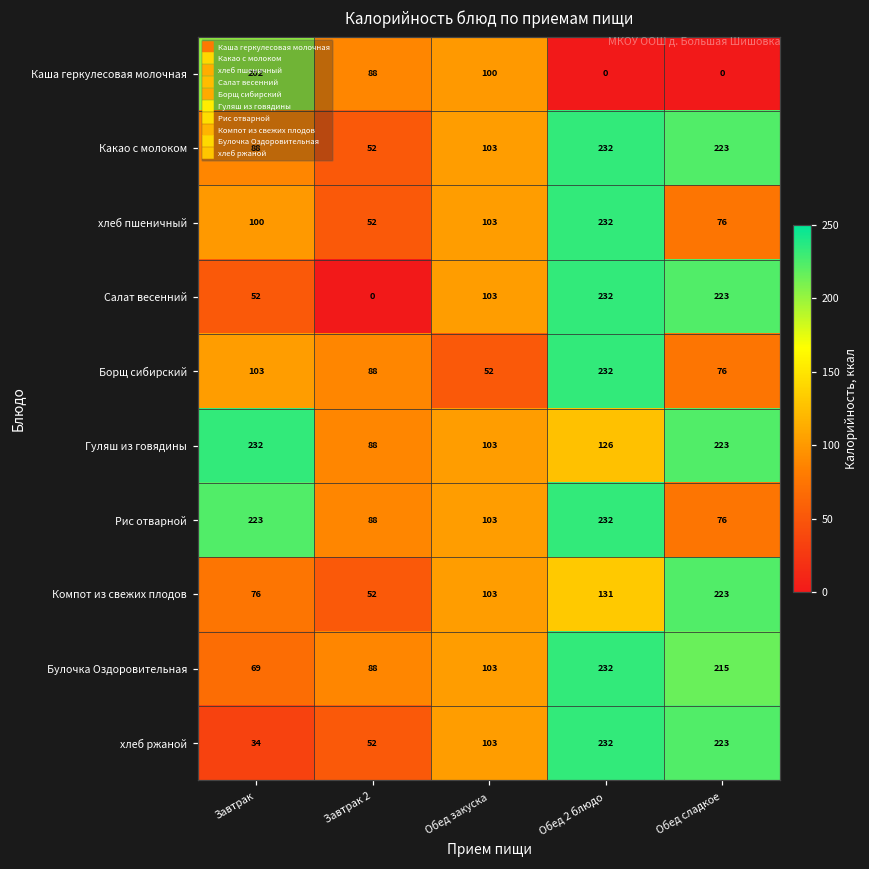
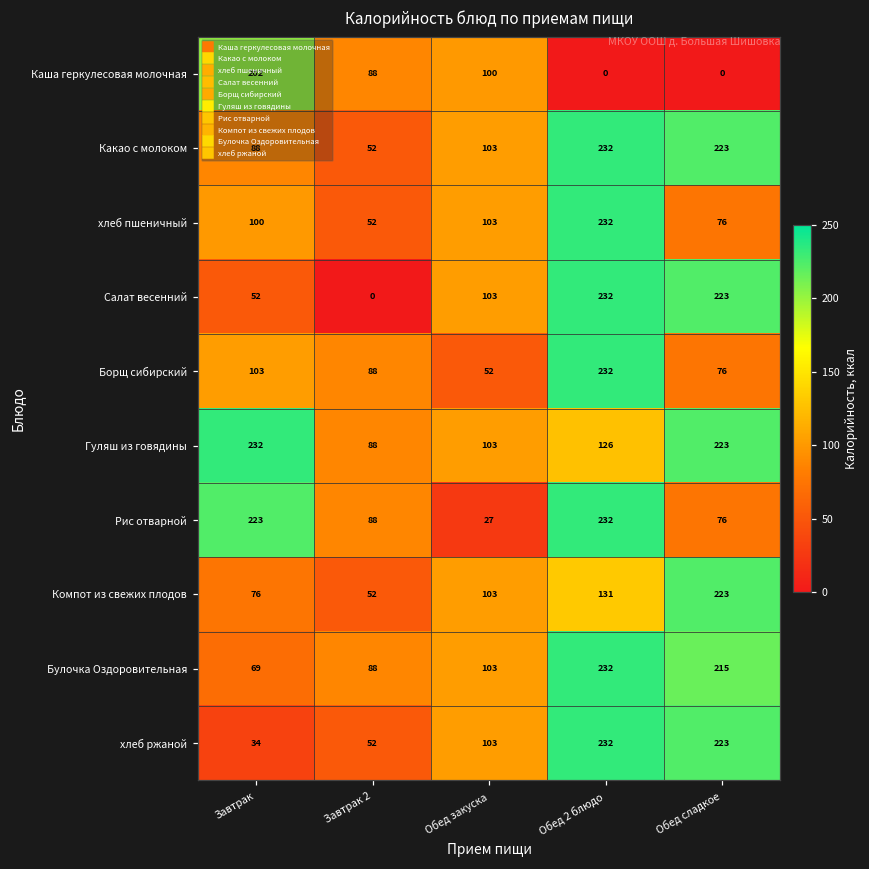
  {
    "Каша геркулесовая молочная": {
      "Завтрак 2": 88,
      "Обед закуска": 100,
      "Обед 2 блюдо": 0
    },
    "Какао с молоком": {
      "Завтрак 2": 52,
      "Обед закуска": 103,
      "Обед 2 блюдо": 232,
      "Обед сладкое": 223
    },
    "хлеб пшеничный": {
      "Завтрак": 100,
      "Завтрак 2": 52,
      "Обед закуска": 103,
      "Обед 2 блюдо": 232,
      "Обед сладкое": 76
    },
    "Салат весенний": {
      "Завтрак": 52,
      "Завтрак 2": 0,
      "Обед закуска": 103,
      "Обед 2 блюдо": 232,
      "Обед сладкое": 223
    },
    "Борщ сибирский": {
      "Завтрак": 103,
      "Завтрак 2": 88,
      "Обед закуска": 52,
      "Обед 2 блюдо": 232,
      "Обед сладкое": 76
    },
    "Гуляш из говядины": {
      "Завтрак": 232,
      "Завтрак 2": 88,
      "Обед закуска": 103,
      "Обед 2 блюдо": 126,
      "Обед сладкое": 223
    },
    "Рис отварной": {
      "Завтрак": 223,
      "Завтрак 2": 88,
-     "Обед закуска": 103,
+     "Обед закуска": 27,
      "Обед 2 блюдо": 232,
      "Обед сладкое": 76
    },
    "Компот из свежих плодов": {
      "Завтрак": 76,
      "Завтрак 2": 52,
      "Обед закуска": 103,
      "Обед 2 блюдо": 131,
      "Обед сладкое": 223
    },
    "Булочка Оздоровительная": {
      "Завтрак": 69,
      "Завтрак 2": 88,
      "Обед закуска": 103,
      "Обед 2 блюдо": 232,
      "Обед сладкое": 215
    },
    "хлеб ржаной": {
      "Завтрак": 34,
      "Завтрак 2": 52,
      "Обед закуска": 103,
      "Обед 2 блюдо": 232,
      "Обед сладкое": 223
    }
  }
